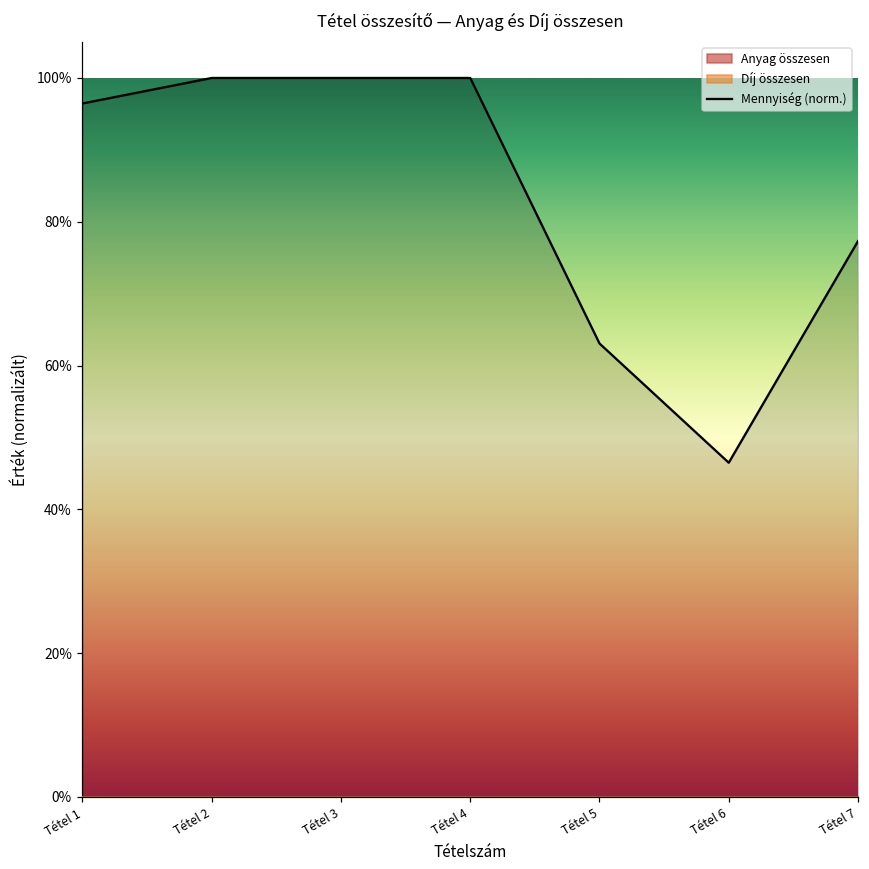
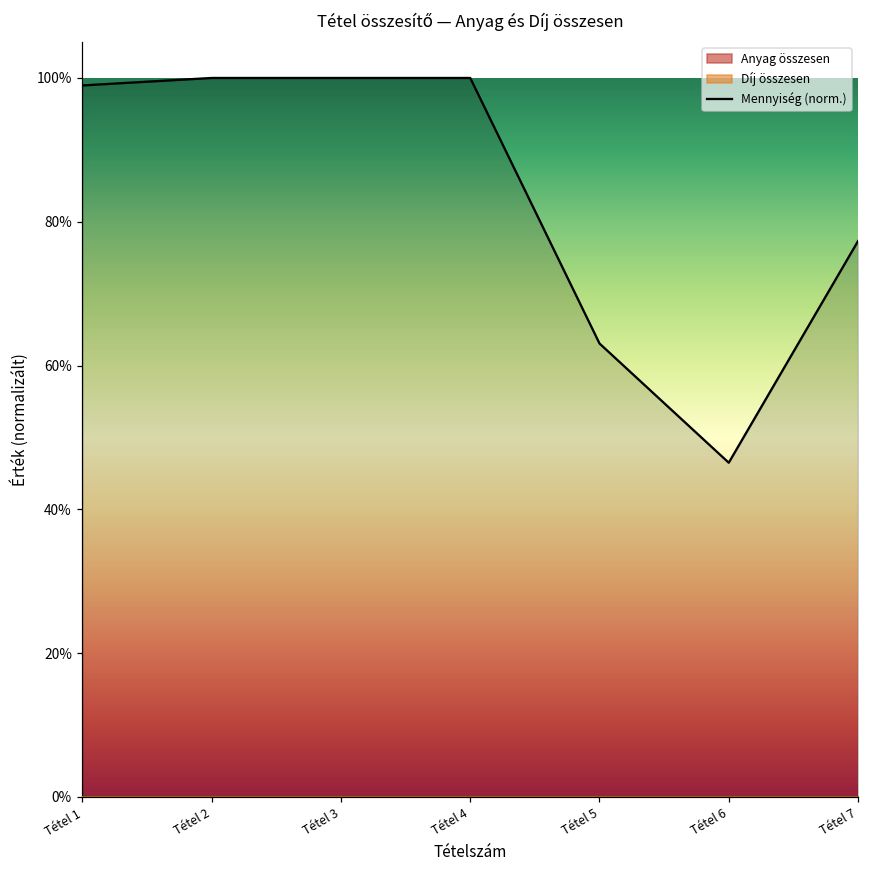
  {
    "Díj összesen": {
      "Tétel 1": "0%",
      "Tétel 2": "0%",
      "Tétel 3": "0%",
      "Tétel 4": "0%",
      "Tétel 5": "0%",
      "Tétel 6": "0%",
      "Tétel 7": "0%"
    },
    "Mennyiség (norm.)": {
-     "Tétel 1": "96%",
+     "Tétel 1": "99%",
      "Tétel 2": "100%",
      "Tétel 3": "100%",
      "Tétel 4": "100%",
      "Tétel 5": "63%",
      "Tétel 6": "46%",
      "Tétel 7": "77%"
    }
  }
